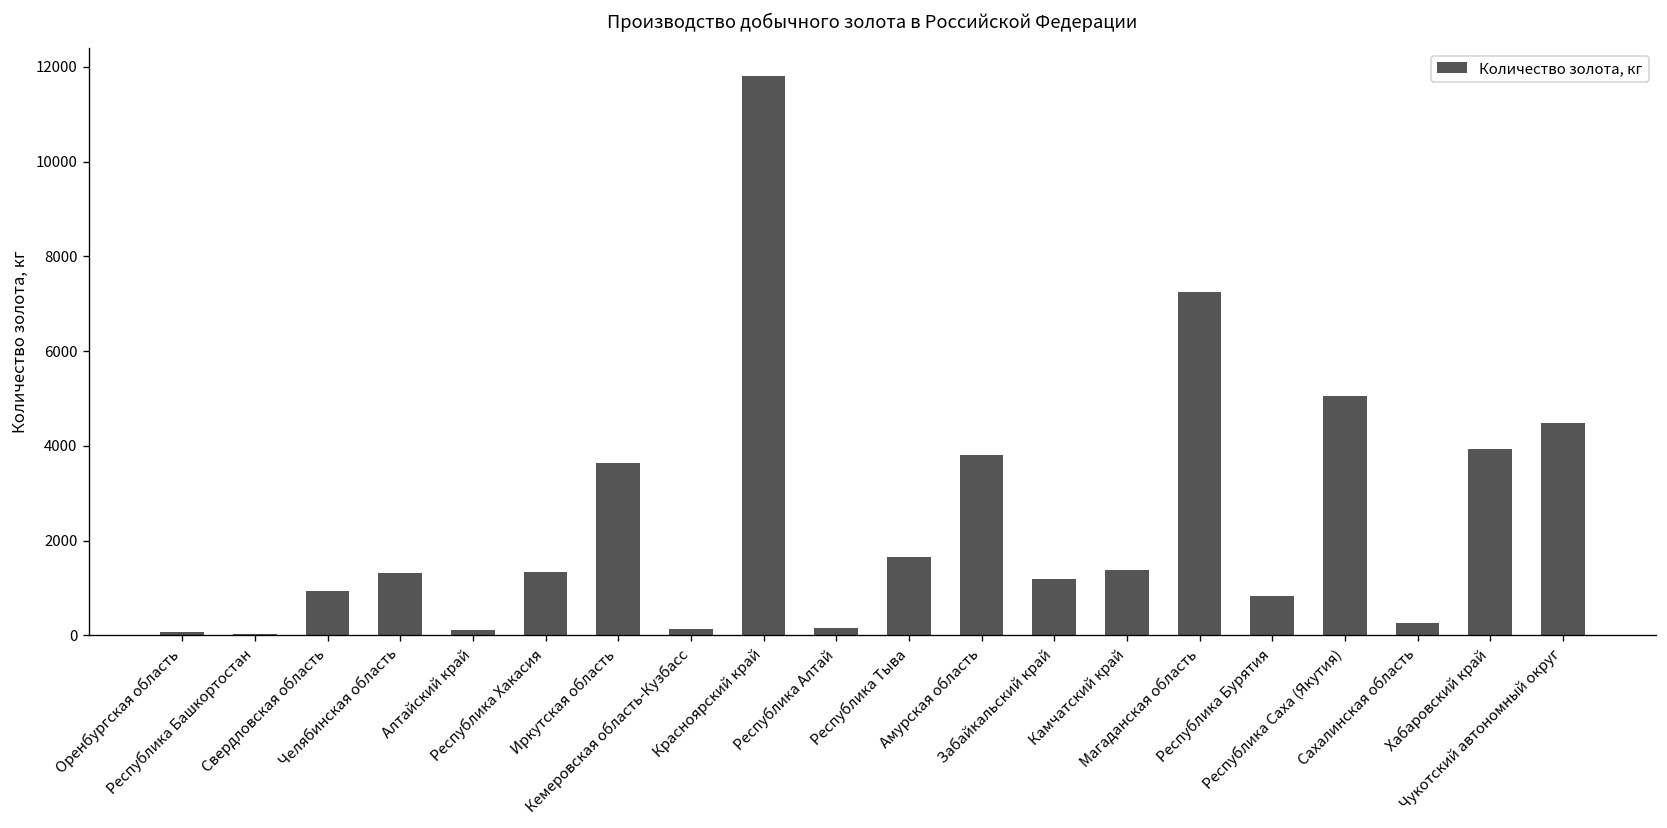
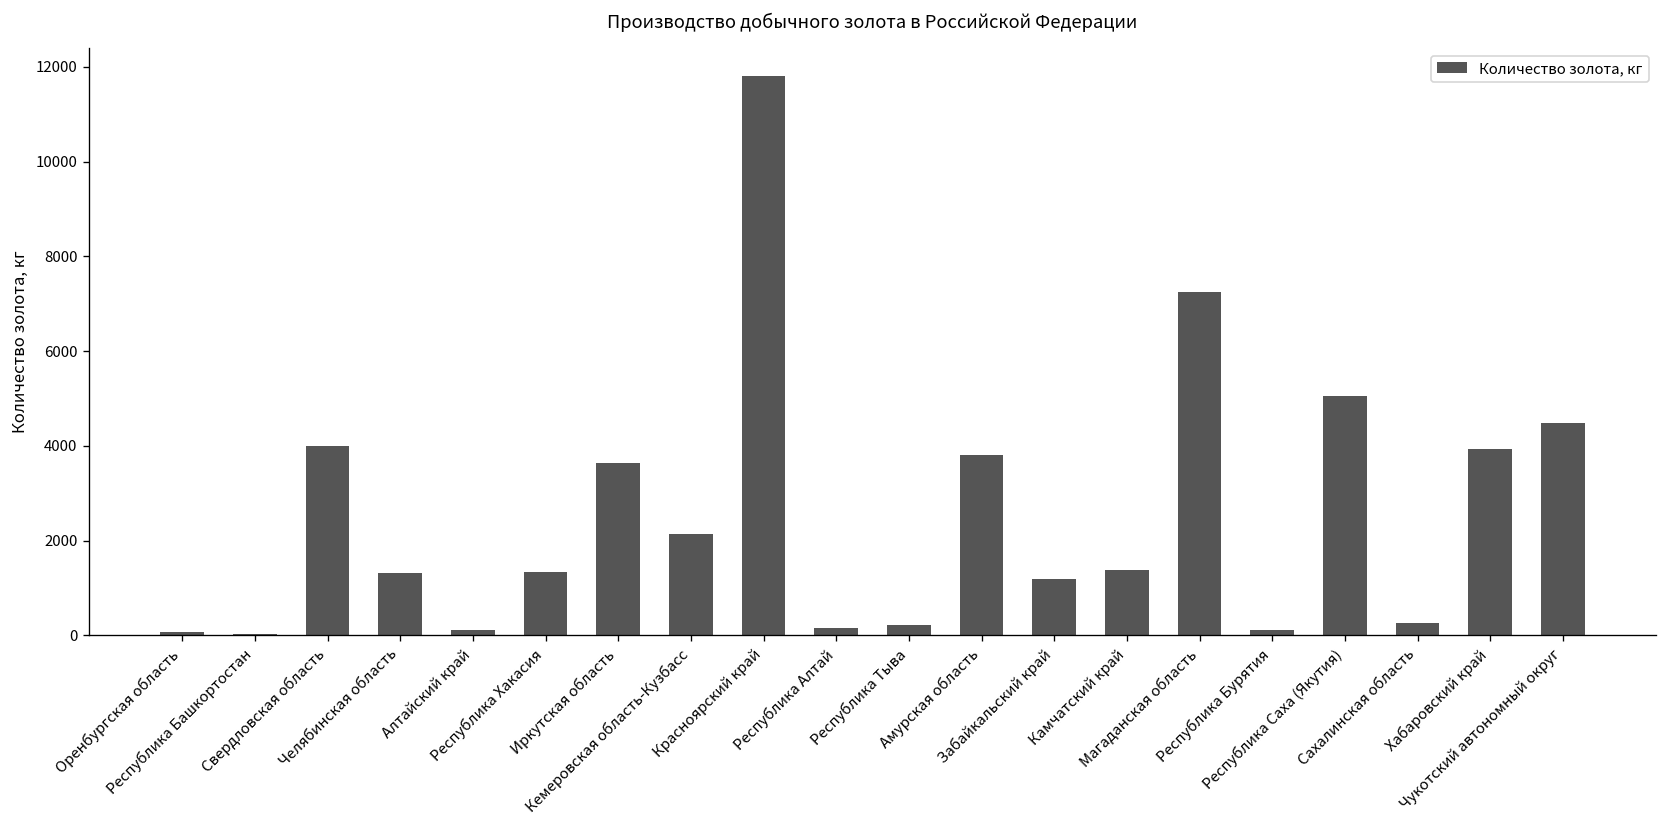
  {
    "Оренбургская область": 100,
-   "Свердловская область": 900,
+   "Свердловская область": 4000,
    "Челябинская область": 1300,
    "Алтайский край": 100,
    "Республика Хакасия": 1300,
    "Иркутская область": 3600,
-   "Кемеровская область-Кузбасс": 100,
+   "Кемеровская область-Кузбасс": 2100,
    "Красноярский край": 11800,
    "Республика Алтай": 100,
-   "Республика Тыва": 1600,
+   "Республика Тыва": 200,
    "Амурская область": 3800,
    "Забайкальский край": 1200,
    "Камчатский край": 1400,
    "Магаданская область": 7300,
-   "Республика Бурятия": 800,
+   "Республика Бурятия": 100,
    "Республика Саха (Якутия)": 5000,
    "Сахалинская область": 300,
    "Хабаровский край": 3900,
    "Чукотский автономный округ": 4500
  }
